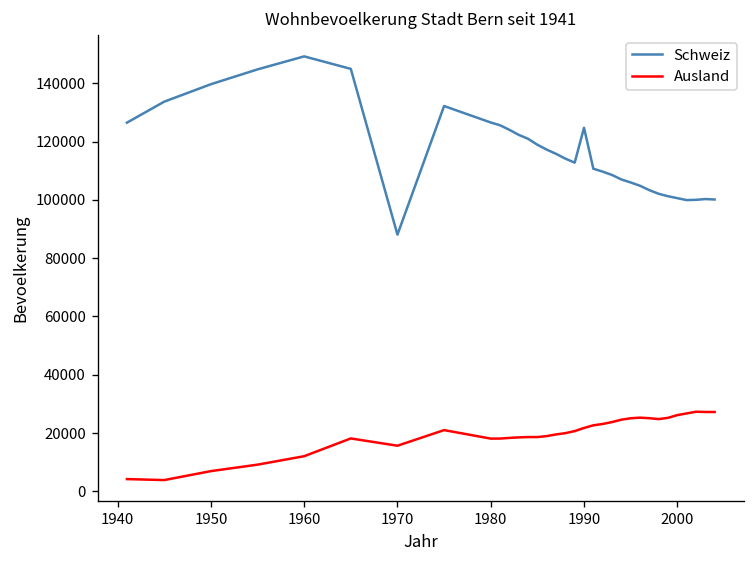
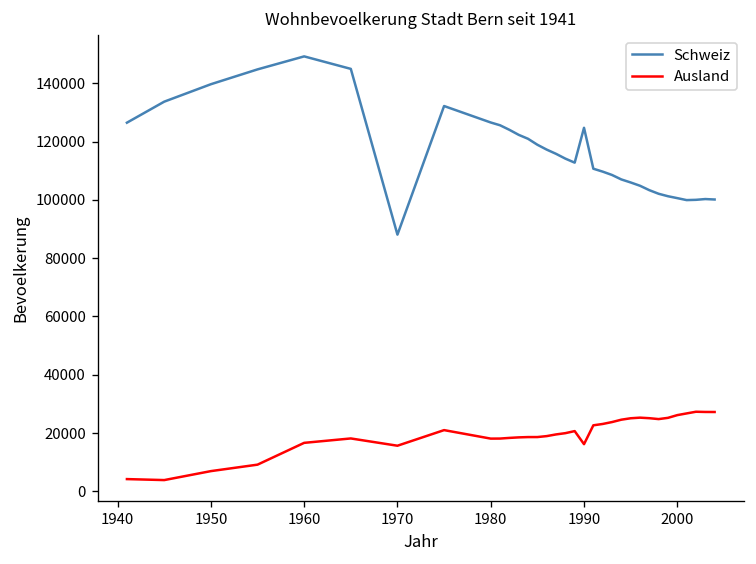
  {
    "Schweiz": {
      "1950": 140000,
      "1960": 149000,
      "1970": 88000,
      "1980": 127000,
      "1990": 125000,
      "2000": 101000
    },
    "Ausland": {
      "1950": 7000,
-     "1960": 12000,
+     "1960": 17000,
      "1970": 16000,
      "1980": 18000,
-     "1990": 22000,
+     "1990": 16000,
      "2000": 26000
    }
  }
